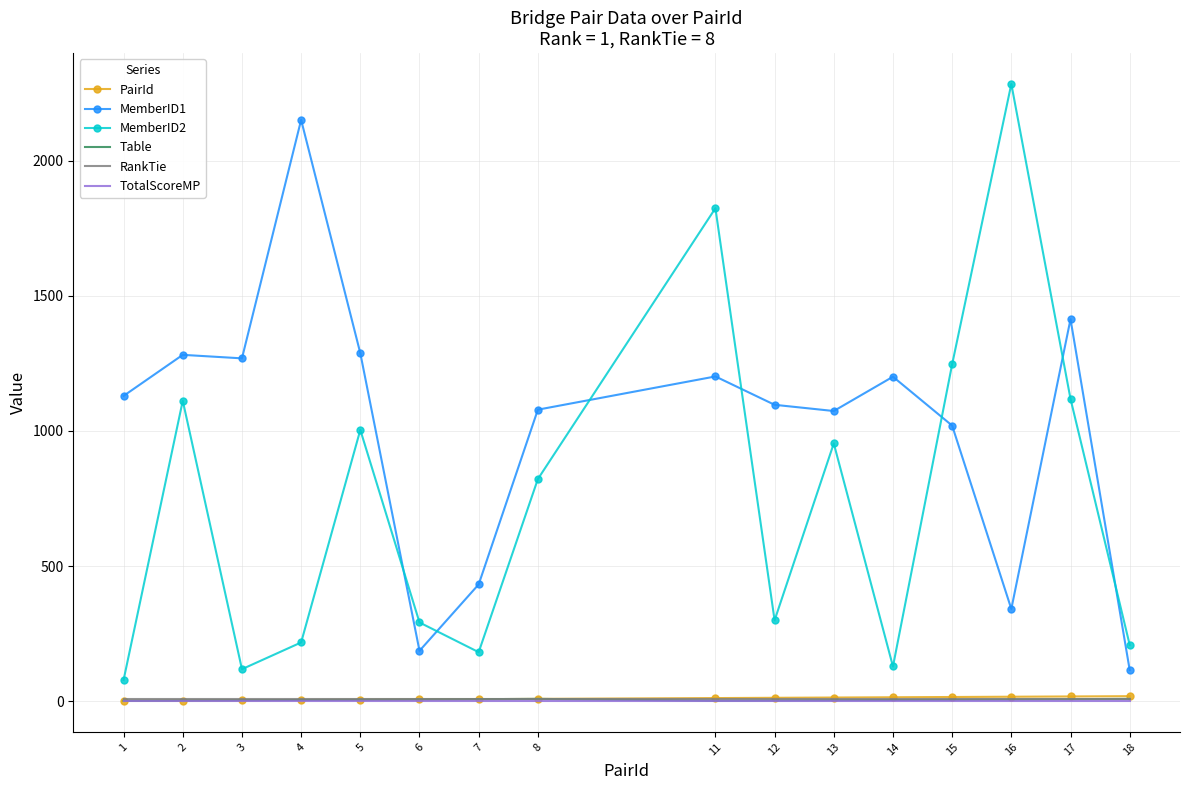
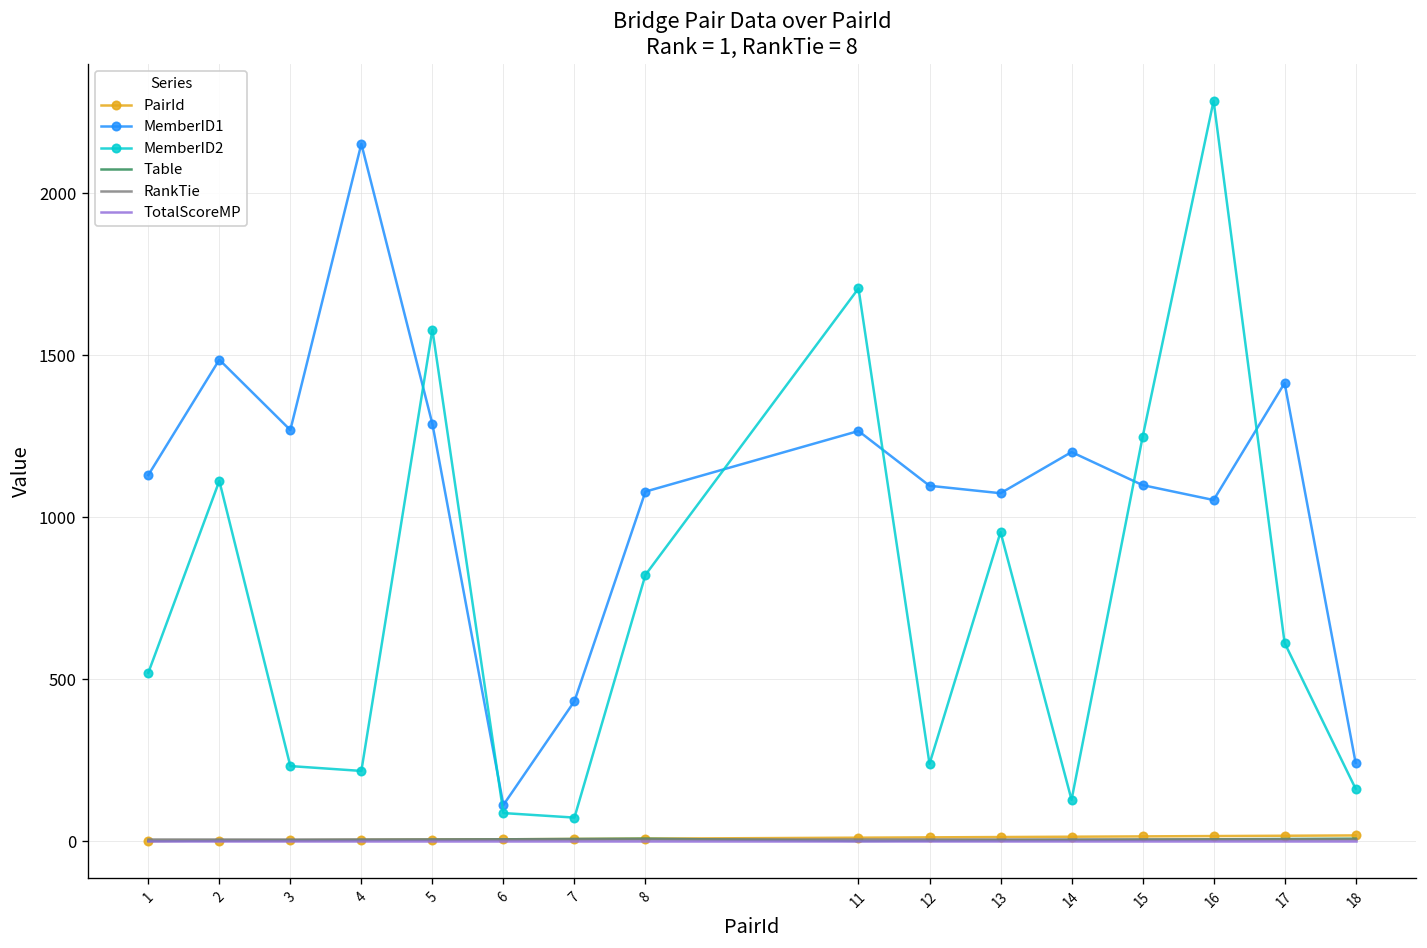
  {
    "PairId": {
      "18": 20
    },
    "MemberID1": {
      "1": 1130,
-     "2": 1280,
+     "2": 1490,
      "3": 1270,
      "4": 2150,
      "5": 1290,
-     "6": 190,
+     "6": 110,
      "7": 430,
      "8": 1080,
-     "11": 1200,
+     "11": 1270,
      "12": 1100,
      "13": 1070,
      "14": 1200,
-     "15": 1020,
-     "16": 340,
+     "15": 1100,
+     "16": 1050,
      "17": 1410,
-     "18": 120
+     "18": 240
    },
    "MemberID2": {
-     "1": 80,
+     "1": 520,
      "2": 1110,
-     "3": 120,
+     "3": 230,
      "4": 220,
-     "5": 1000,
-     "6": 290,
-     "7": 180,
+     "5": 1580,
+     "6": 90,
+     "7": 70,
      "8": 820,
-     "11": 1830,
-     "12": 300,
+     "11": 1710,
+     "12": 240,
      "13": 950,
      "14": 130,
      "15": 1250,
      "16": 2290,
-     "17": 1120,
-     "18": 210
+     "17": 610,
+     "18": 160
    }
  }
